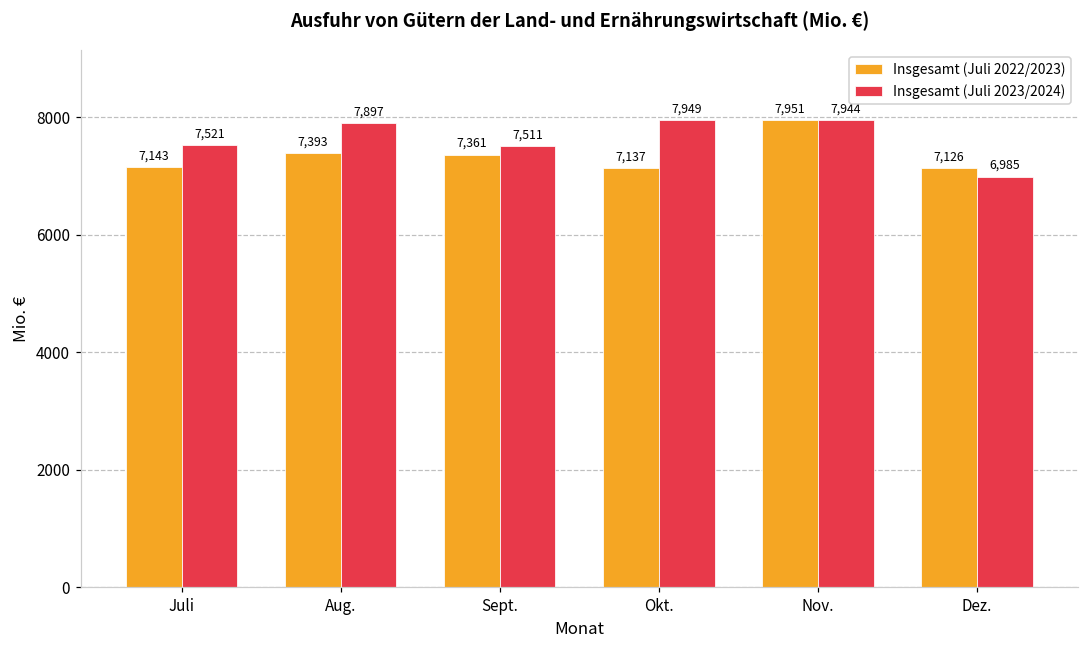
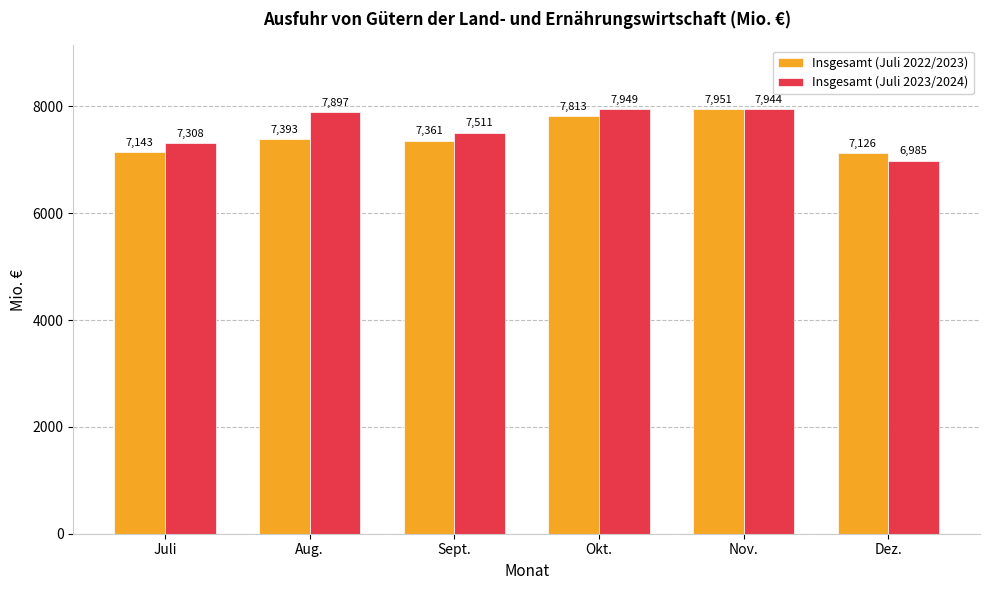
  {
    "Insgesamt (Juli 2022/2023)": {
      "Juli": "7,143",
      "Aug.": "7,393",
      "Sept.": "7,361",
-     "Okt.": "7,137",
+     "Okt.": "7,813",
      "Nov.": "7,951",
      "Dez.": "7,126"
    },
    "Insgesamt (Juli 2023/2024)": {
-     "Juli": "7,521",
+     "Juli": "7,308",
      "Aug.": "7,897",
      "Sept.": "7,511",
      "Okt.": "7,949",
      "Nov.": "7,944",
      "Dez.": "6,985"
    }
  }
